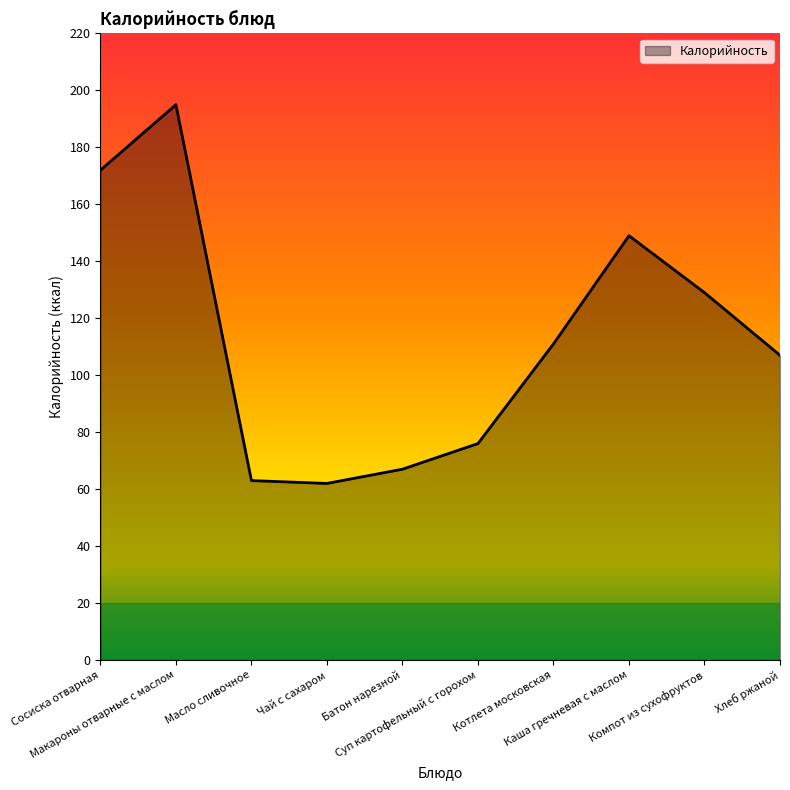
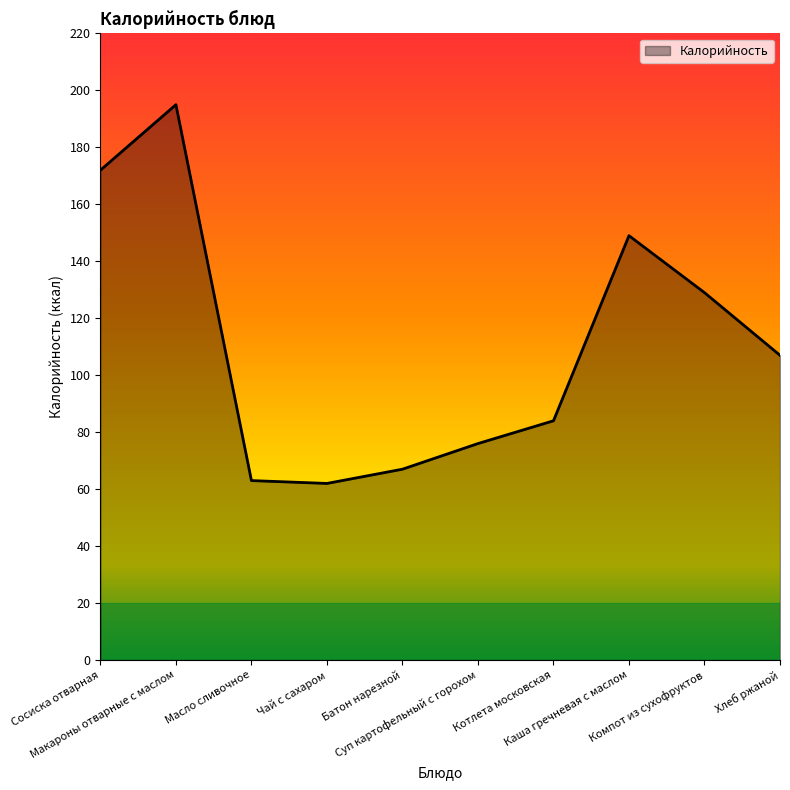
  {
    "Сосиска отварная": 172,
    "Макароны отварные с маслом": 195,
    "Масло сливочное": 63,
    "Чай с сахаром": 62,
    "Батон нарезной": 67,
    "Суп картофельный с горохом": 76,
-   "Котлета московская": 111,
+   "Котлета московская": 84,
    "Каша гречневая с маслом": 149,
    "Компот из сухофруктов": 129,
    "Хлеб ржаной": 107
  }
